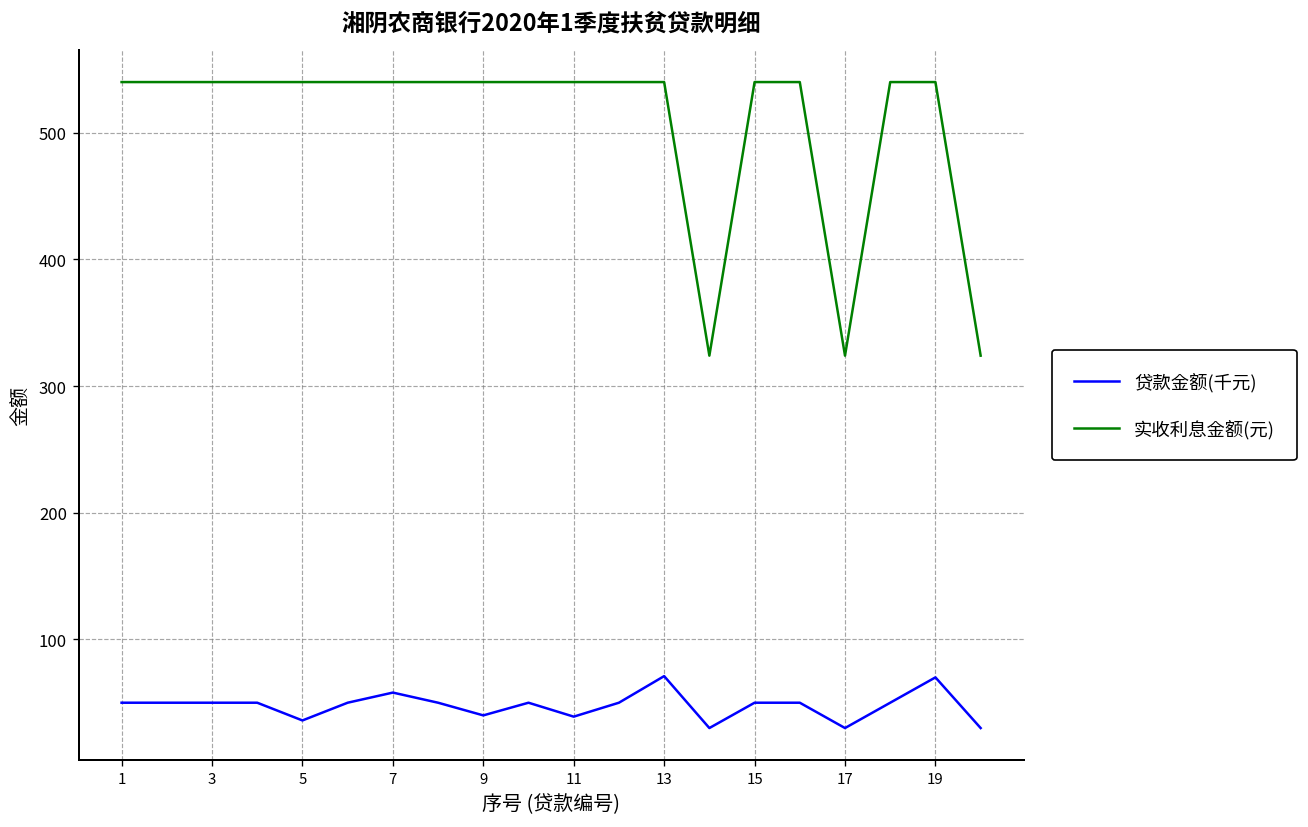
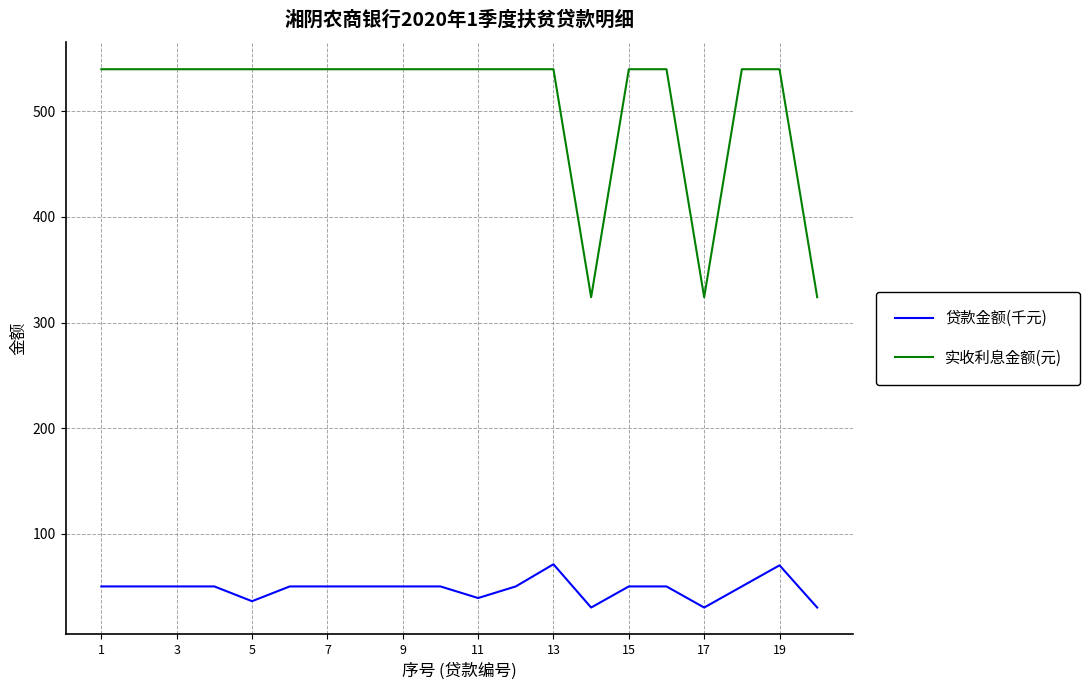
  {
    "贷款金额(千元)": {
      "1": 50,
      "3": 50,
      "5": 36,
-     "7": 58,
-     "9": 40,
+     "7": 50,
+     "9": 50,
      "11": 39,
      "13": 71,
      "15": 50,
      "17": 30,
      "19": 70
    },
    "实收利息金额(元)": {
      "1": 540,
      "3": 540,
      "5": 540,
      "7": 540,
      "9": 540,
      "11": 540,
      "13": 540,
      "15": 540,
      "17": 324,
      "19": 540
    }
  }
